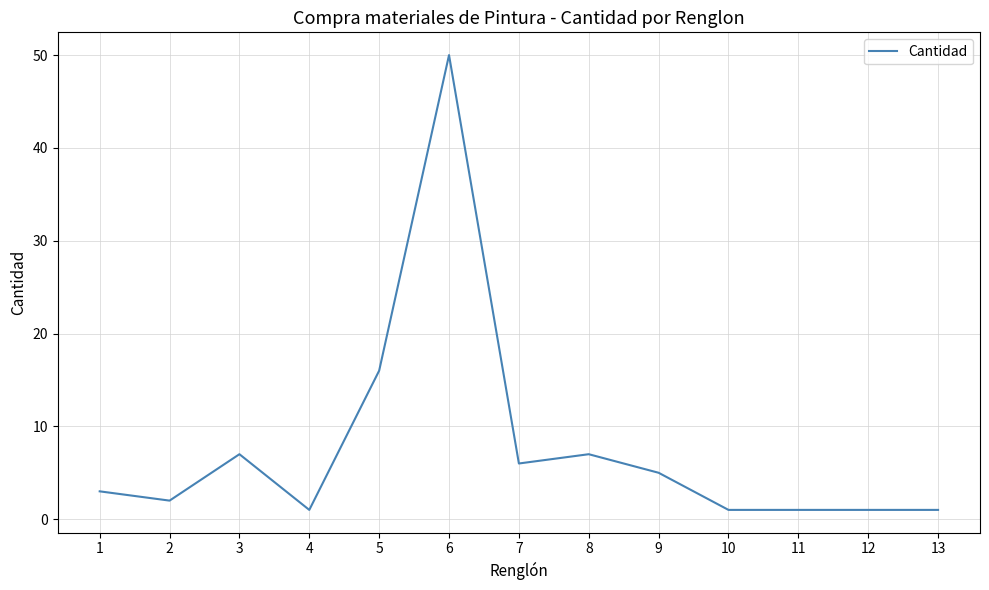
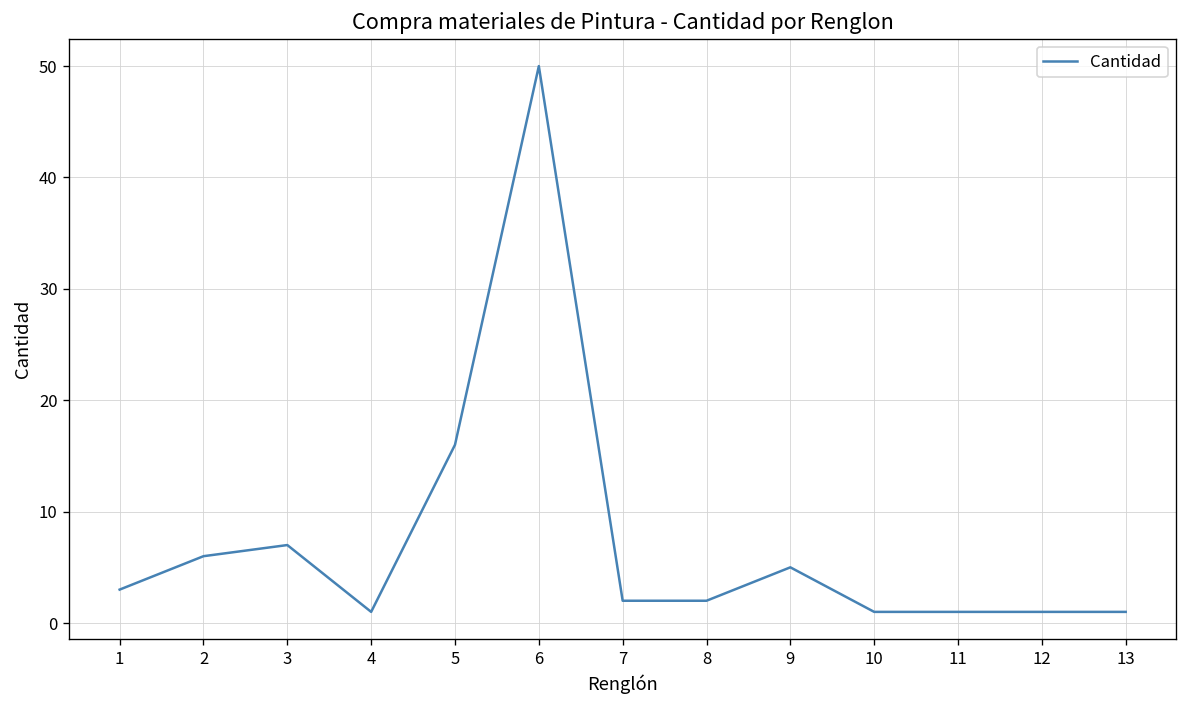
  {
    "1": 3,
-   "2": 2,
+   "2": 6,
    "3": 7,
    "4": 1,
    "5": 16,
    "6": 50,
-   "7": 6,
-   "8": 7,
+   "7": 2,
+   "8": 2,
    "9": 5,
    "10": 1,
    "11": 1,
    "12": 1,
    "13": 1
  }
